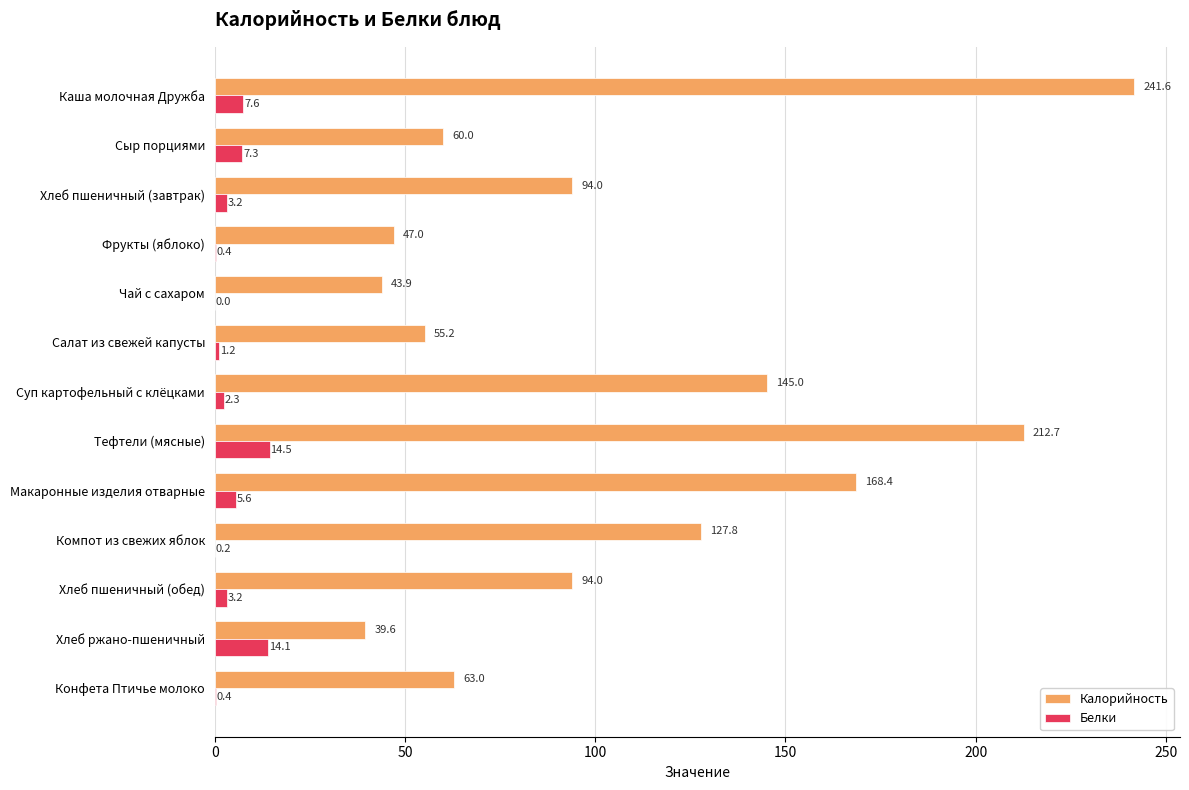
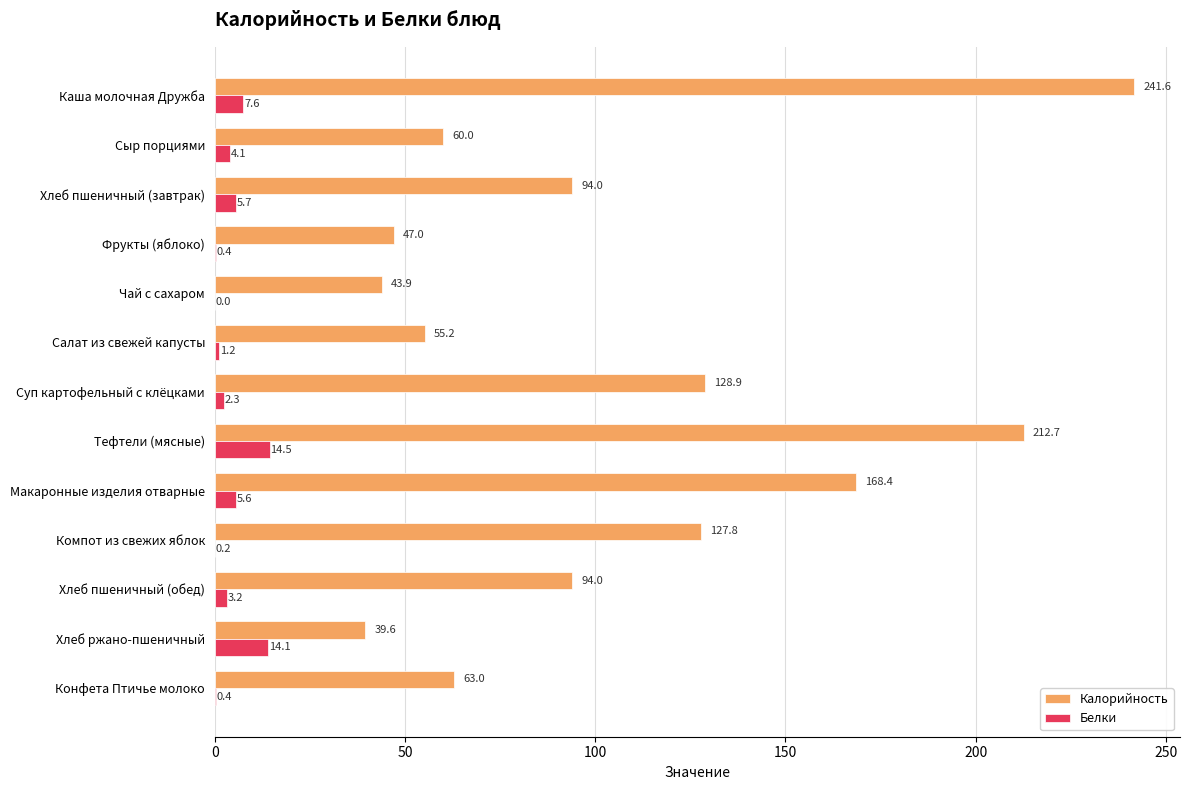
  {
    "Калорийность": {
      "Каша молочная Дружба": 241.6,
      "Сыр порциями": 60.0,
      "Хлеб пшеничный (завтрак)": 94.0,
      "Фрукты (яблоко)": 47.0,
      "Чай с сахаром": 43.9,
      "Салат из свежей капусты": 55.2,
-     "Суп картофельный с клёцками": 145.0,
+     "Суп картофельный с клёцками": 128.9,
      "Тефтели (мясные)": 212.7,
      "Макаронные изделия отварные": 168.4,
      "Компот из свежих яблок": 127.8,
      "Хлеб пшеничный (обед)": 94.0,
      "Хлеб ржано-пшеничный": 39.6,
      "Конфета Птичье молоко": 63.0
    },
    "Белки": {
      "Каша молочная Дружба": 7.6,
-     "Сыр порциями": 7.3,
-     "Хлеб пшеничный (завтрак)": 3.2,
+     "Сыр порциями": 4.1,
+     "Хлеб пшеничный (завтрак)": 5.7,
      "Фрукты (яблоко)": 0.4,
      "Чай с сахаром": 0.0,
      "Салат из свежей капусты": 1.2,
      "Суп картофельный с клёцками": 2.3,
      "Тефтели (мясные)": 14.5,
      "Макаронные изделия отварные": 5.6,
      "Компот из свежих яблок": 0.2,
      "Хлеб пшеничный (обед)": 3.2,
      "Хлеб ржано-пшеничный": 14.1,
      "Конфета Птичье молоко": 0.4
    }
  }
